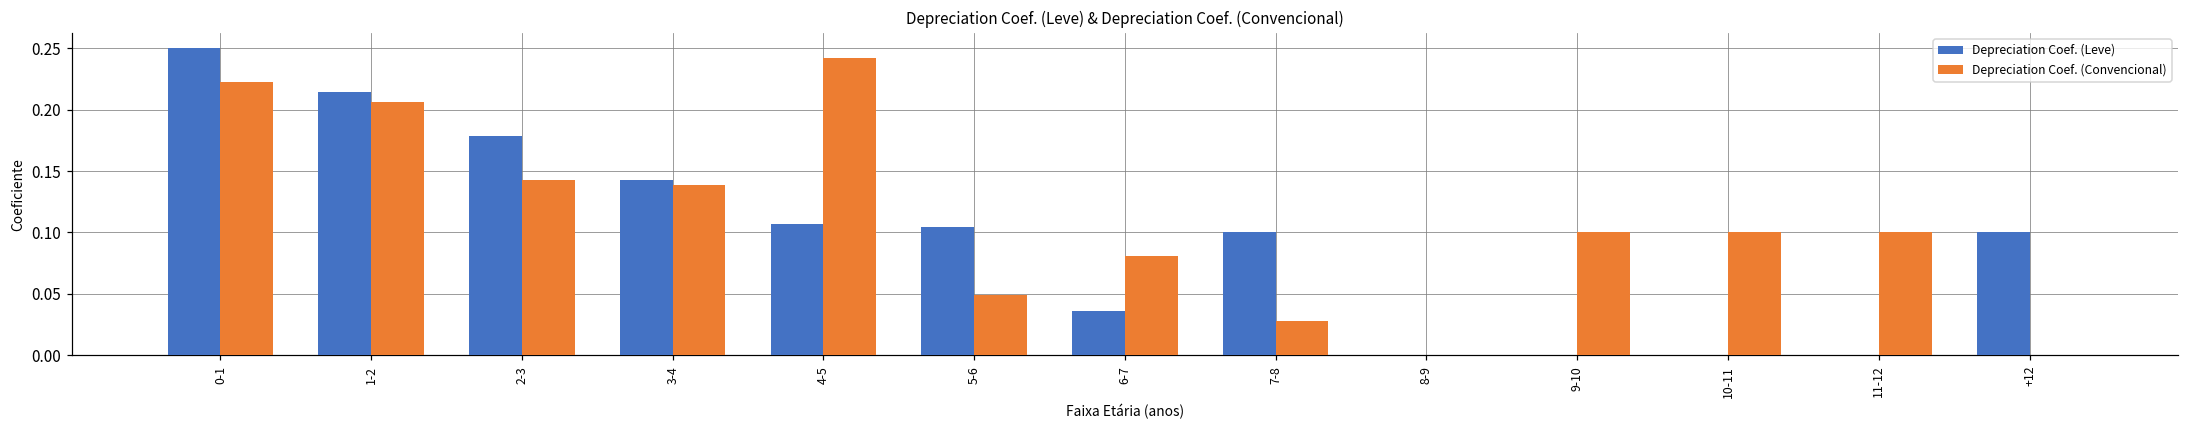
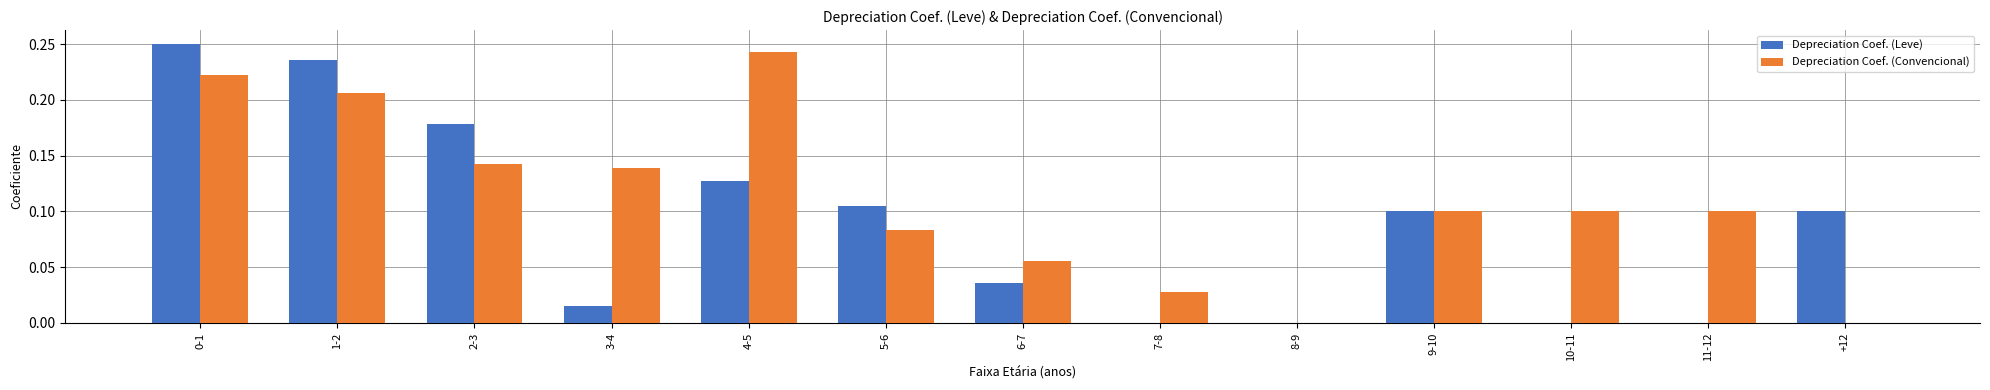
  {
    "Depreciation Coef. (Leve)": {
      "0-1": 0.250,
-     "1-2": 0.214,
+     "1-2": 0.236,
      "2-3": 0.179,
-     "3-4": 0.143,
-     "4-5": 0.107,
+     "3-4": 0.015,
+     "4-5": 0.127,
      "5-6": 0.105,
      "6-7": 0.036,
-     "7-8": 0.1,
+     "7-8": 0.0,
      "8-9": 0.000,
-     "9-10": 0.0,
+     "9-10": 0.1,
      "10-11": 0.000,
      "11-12": 0.000,
      "+12": 0.100
    },
    "Depreciation Coef. (Convencional)": {
      "0-1": 0.222,
      "1-2": 0.206,
      "2-3": 0.143,
      "3-4": 0.139,
      "4-5": 0.243,
-     "5-6": 0.049,
-     "6-7": 0.081,
+     "5-6": 0.083,
+     "6-7": 0.056,
      "7-8": 0.028,
      "8-9": 0.000,
      "9-10": 0.100,
      "10-11": 0.100,
      "11-12": 0.100,
      "+12": 0.000
    }
  }
